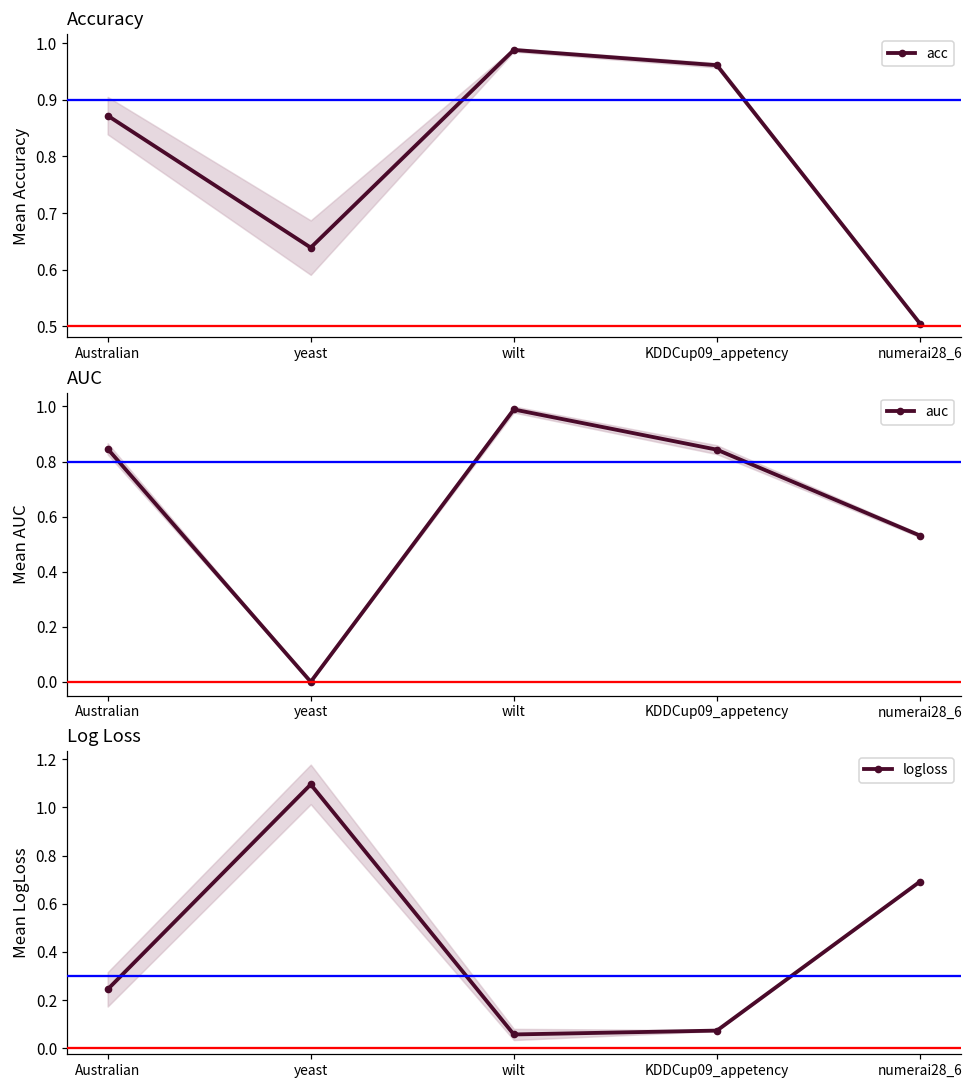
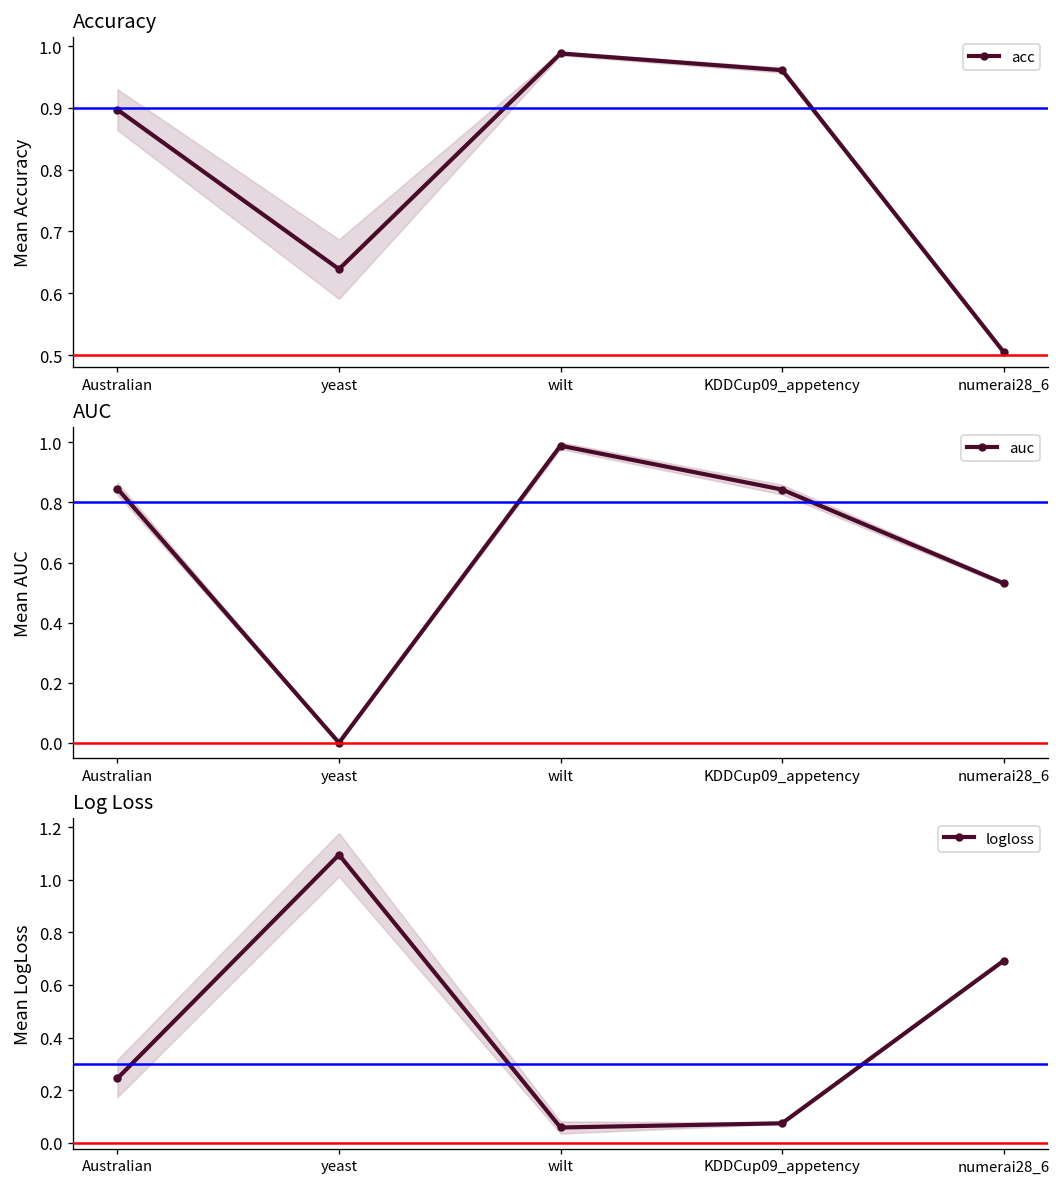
  {
    "Accuracy": {
      "acc": {
-       "Australian": 0.87,
+       "Australian": 0.90,
        "yeast": 0.64
      }
    },
    "AUC": {
      "auc": {
        "Australian": 0.85,
        "wilt": 0.99,
        "KDDCup09_appetency": 0.84
      }
    },
    "Log Loss": {
      "logloss": {
        "Australian": 0.25,
        "yeast": 1.10,
        "wilt": 0.06
      }
    }
  }
